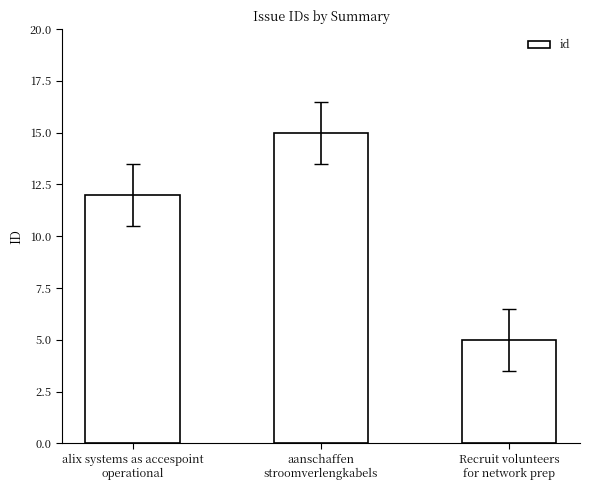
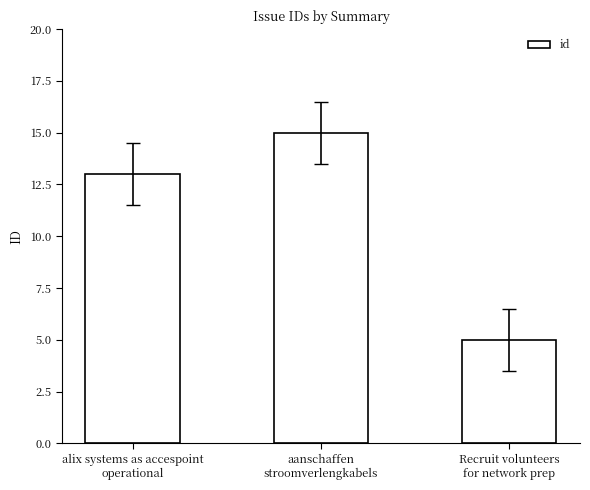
  {
    "id": {
-     "alix systems as accespoint operational": 12,
+     "alix systems as accespoint operational": 13,
      "aanschaffen stroomverlengkabels": 15,
      "Recruit volunteers for network prep": 5
    }
  }
